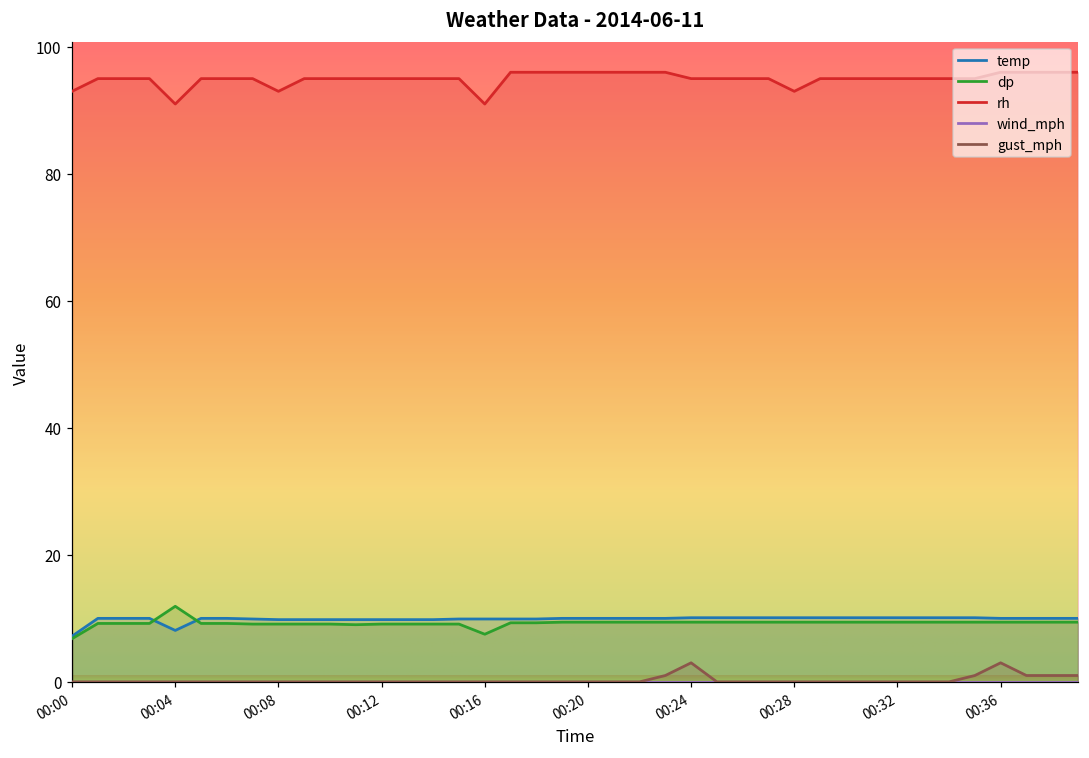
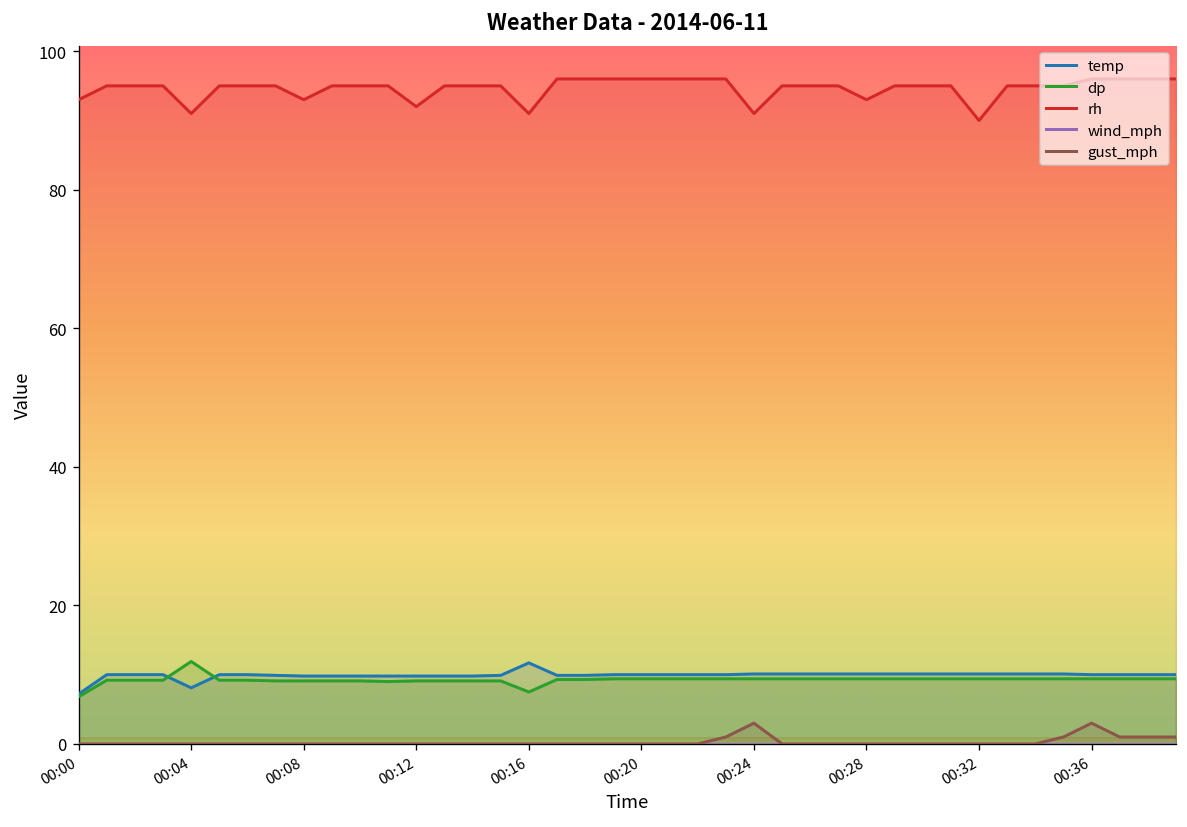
  {
    "temp": {
      "00:04": 8,
      "00:08": 10,
      "00:12": 10,
-     "00:16": 10,
+     "00:16": 12,
      "00:20": 10,
      "00:24": 10,
      "00:28": 10,
      "00:32": 10,
      "00:36": 10
    },
    "dp": {
      "00:04": 12,
      "00:08": 9,
      "00:12": 9,
      "00:16": 8,
      "00:20": 9,
      "00:24": 9,
      "00:28": 9,
      "00:32": 9,
      "00:36": 9
    },
    "rh": {
      "00:00": 93,
      "00:04": 91,
      "00:08": 93,
-     "00:12": 95,
+     "00:12": 92,
      "00:16": 91,
      "00:20": 96,
-     "00:24": 95,
+     "00:24": 91,
      "00:28": 93,
-     "00:32": 95
+     "00:32": 90
    },
    "wind_mph": {
      "00:24": 0,
      "00:36": 0
    },
    "gust_mph": {
      "00:24": 3,
      "00:36": 3
    }
  }
